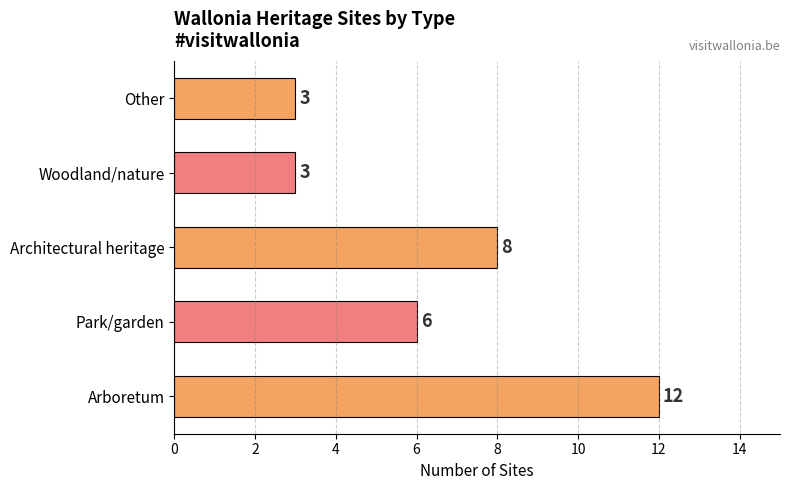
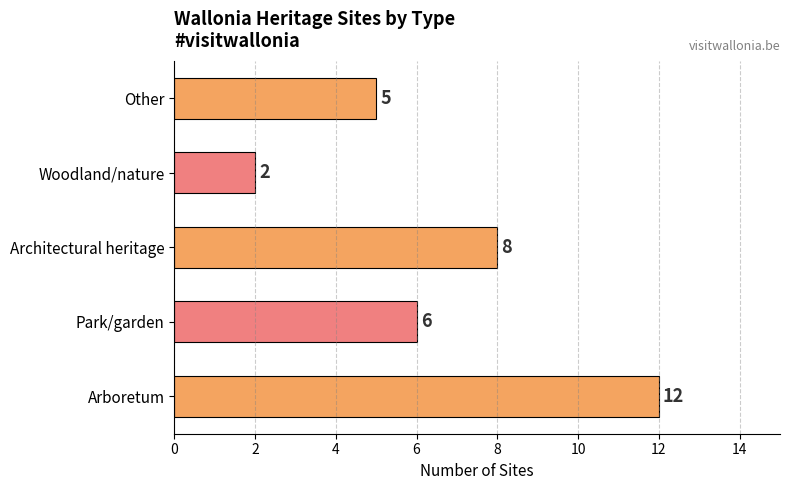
  {
-   "Other": 3,
-   "Woodland/nature": 3,
+   "Other": 5,
+   "Woodland/nature": 2,
    "Architectural heritage": 8,
    "Park/garden": 6,
    "Arboretum": 12
  }
